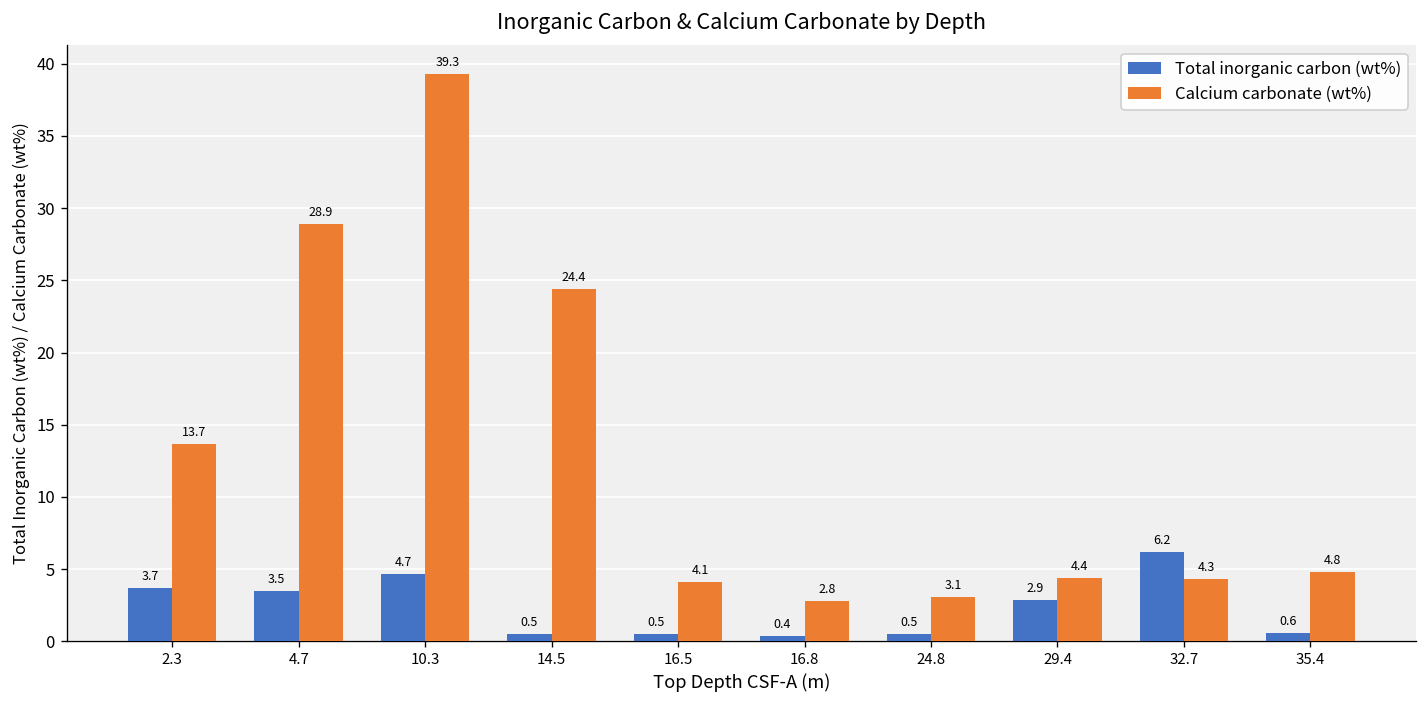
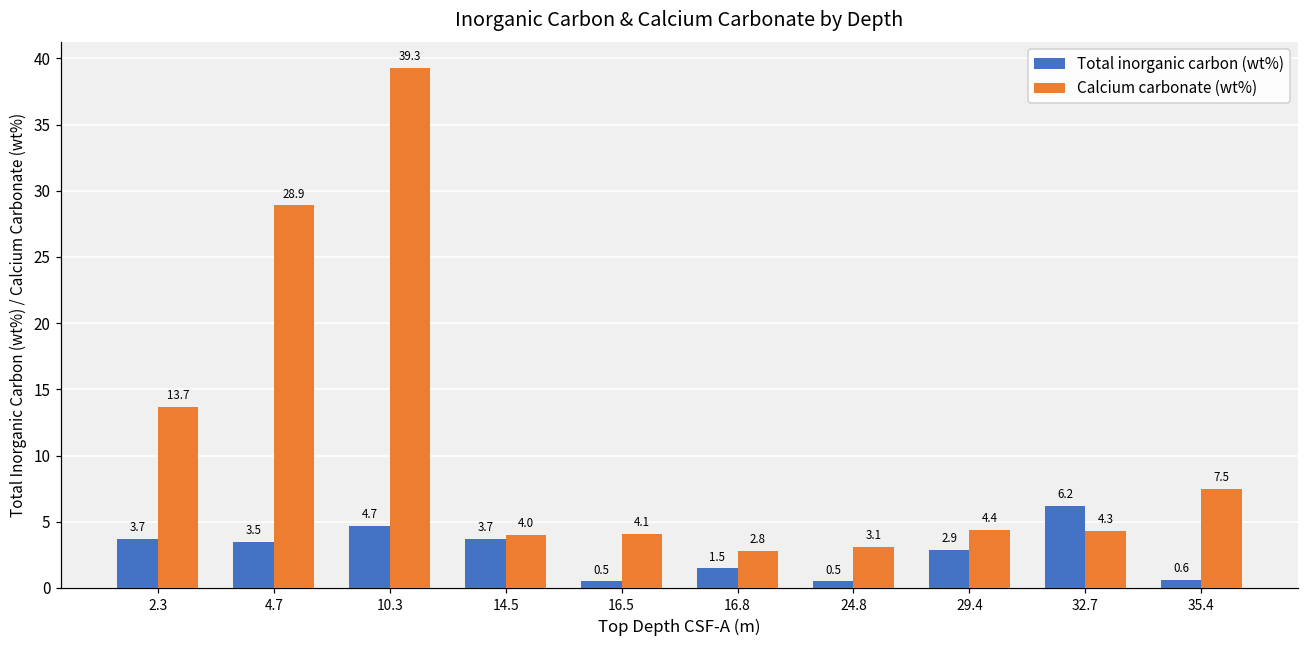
  {
    "Total inorganic carbon (wt%)": {
      "2.3": 3.7,
      "4.7": 3.5,
      "10.3": 4.7,
-     "14.5": 0.5,
+     "14.5": 3.7,
      "16.5": 0.5,
-     "16.8": 0.4,
+     "16.8": 1.5,
      "24.8": 0.5,
      "29.4": 2.9,
      "32.7": 6.2,
      "35.4": 0.6
    },
    "Calcium carbonate (wt%)": {
      "2.3": 13.7,
      "4.7": 28.9,
      "10.3": 39.3,
-     "14.5": 24.4,
+     "14.5": 4.0,
      "16.5": 4.1,
      "16.8": 2.8,
      "24.8": 3.1,
      "29.4": 4.4,
      "32.7": 4.3,
-     "35.4": 4.8
+     "35.4": 7.5
    }
  }
